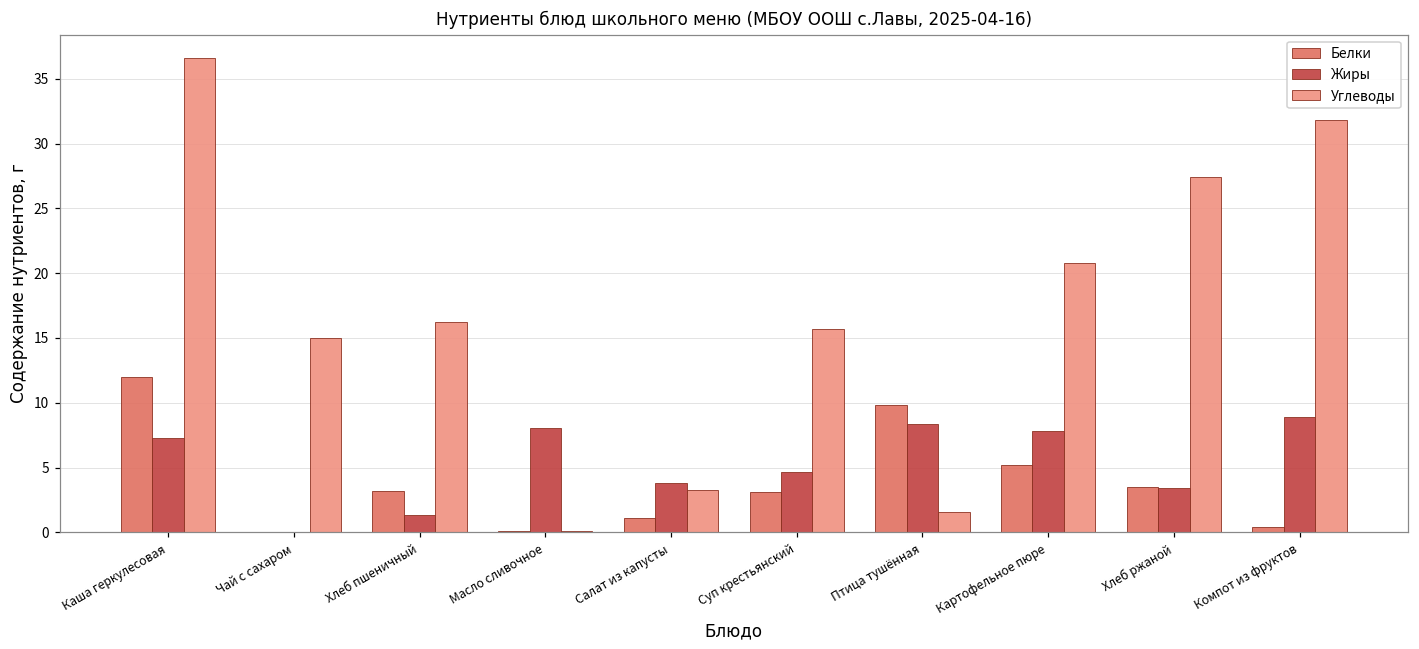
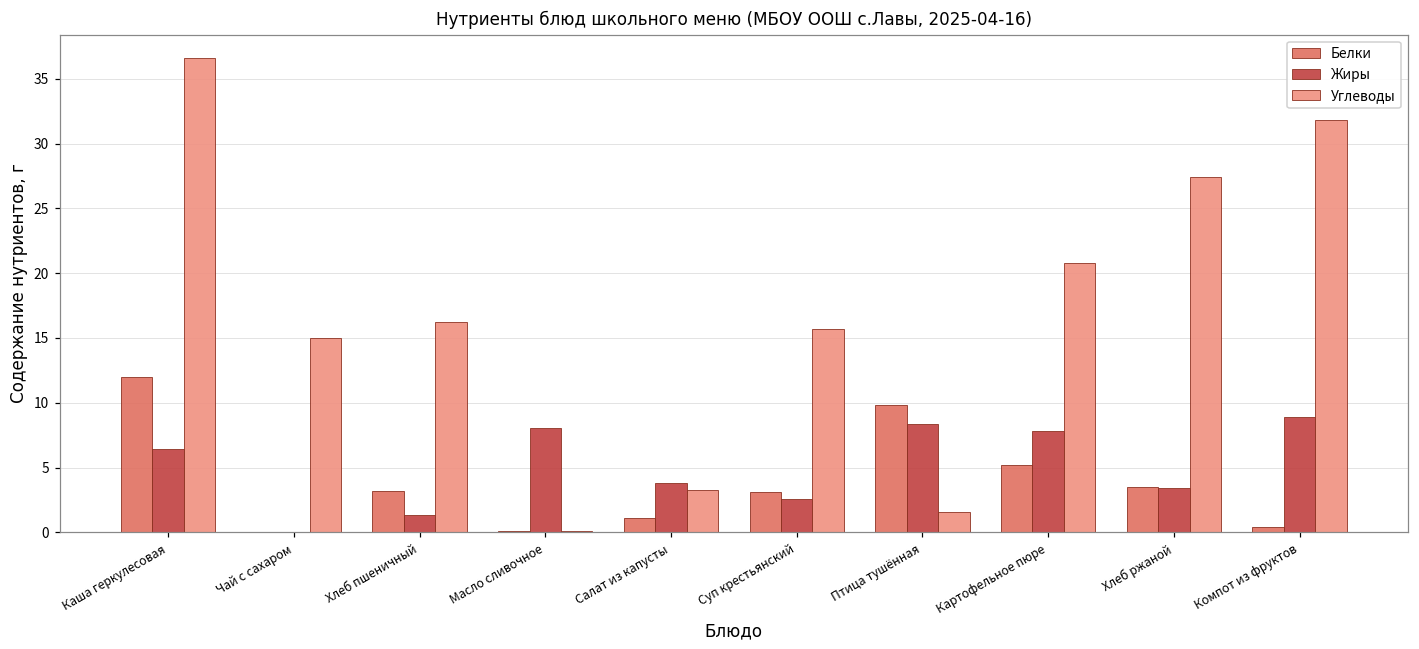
  {
    "Жиры": {
-     "Каша геркулесовая": 7.3,
+     "Каша геркулесовая": 6.4,
      "Чай с сахаром": 0.0,
      "Хлеб пшеничный": 1.3,
      "Масло сливочное": 8.0,
      "Салат из капусты": 3.8,
-     "Суп крестьянский": 4.7,
+     "Суп крестьянский": 2.6,
      "Птица тушённая": 8.4,
      "Картофельное пюре": 7.8,
      "Хлеб ржаной": 3.4,
      "Компот из фруктов": 8.9
    }
  }
